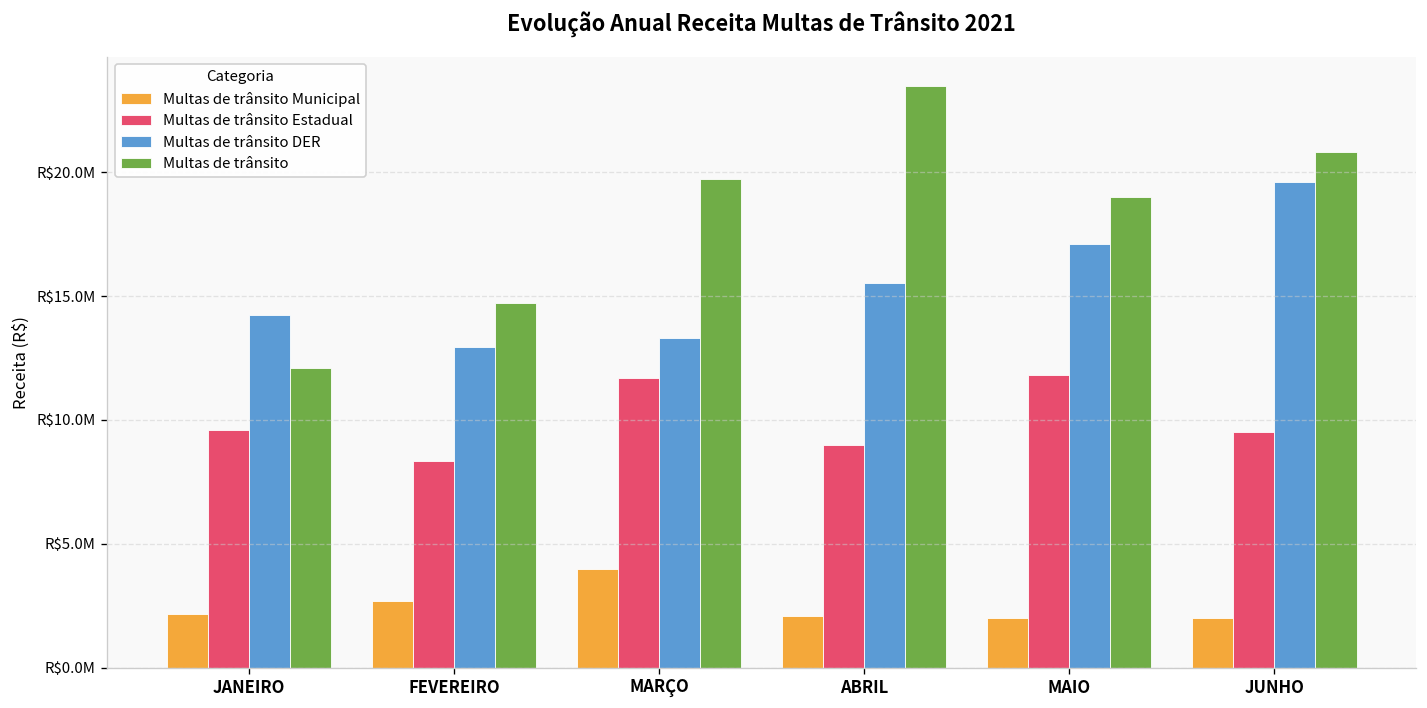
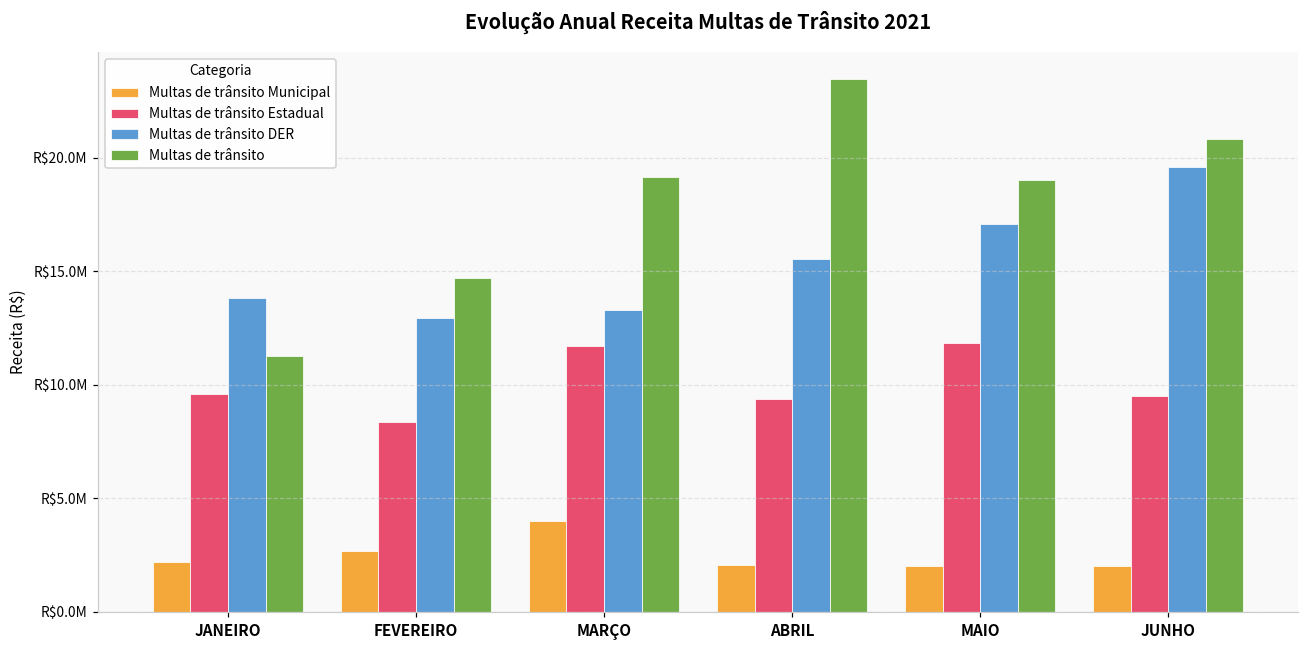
  {
    "Multas de trânsito Municipal": {
      "JANEIRO": "R$2200000",
      "FEVEREIRO": "R$2700000",
      "MARÇO": "R$4000000",
      "ABRIL": "R$2100000",
      "MAIO": "R$2000000",
      "JUNHO": "R$2000000"
    },
    "Multas de trânsito Estadual": {
      "JANEIRO": "R$9600000",
      "FEVEREIRO": "R$8400000",
      "MARÇO": "R$11700000",
-     "ABRIL": "R$9000000",
+     "ABRIL": "R$9400000",
      "MAIO": "R$11800000",
      "JUNHO": "R$9500000"
    },
    "Multas de trânsito DER": {
-     "JANEIRO": "R$14200000",
+     "JANEIRO": "R$13800000",
      "FEVEREIRO": "R$13000000",
      "MARÇO": "R$13300000",
      "ABRIL": "R$15500000",
      "MAIO": "R$17100000",
      "JUNHO": "R$19600000"
    },
    "Multas de trânsito": {
-     "JANEIRO": "R$12100000",
+     "JANEIRO": "R$11300000",
      "FEVEREIRO": "R$14700000",
-     "MARÇO": "R$19700000",
+     "MARÇO": "R$19100000",
      "ABRIL": "R$23500000",
      "MAIO": "R$19000000",
      "JUNHO": "R$20800000"
    }
  }
